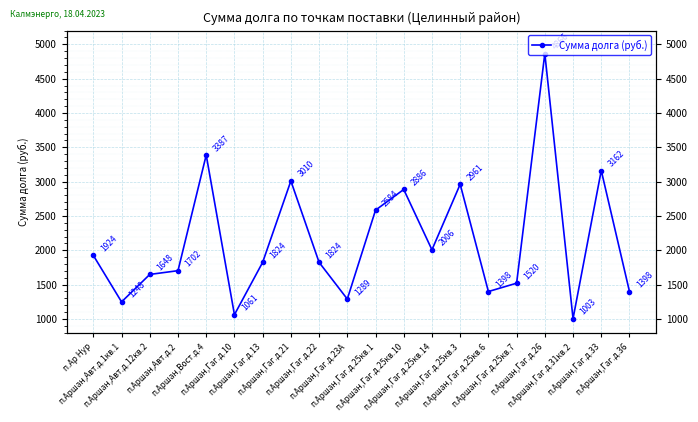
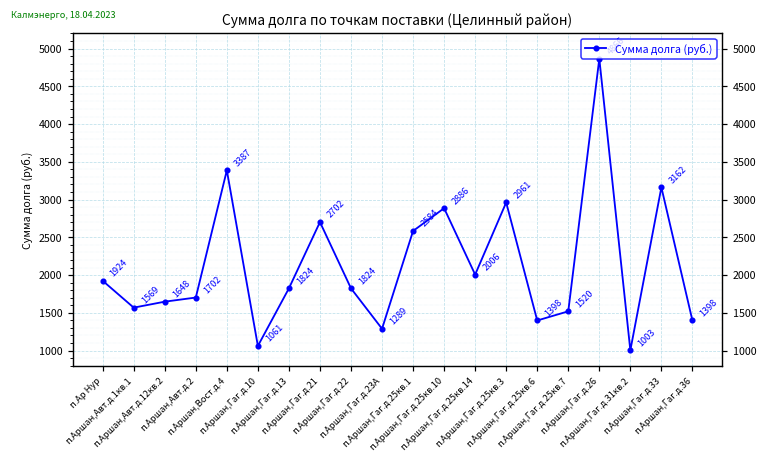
  {
    "п.Ар Нур": 1924,
-   "п.Аршан,Авт.д.1кв.1": 1248,
+   "п.Аршан,Авт.д.1кв.1": 1569,
    "п.Аршан,Авт.д.12кв.2": 1648,
    "п.Аршан,Авт.д.2": 1702,
    "п.Аршан,Вост.д.4": 3387,
    "п.Аршан,Гаг.д.10": 1061,
    "п.Аршан,Гаг.д.13": 1824,
-   "п.Аршан,Гаг.д.21": 3010,
+   "п.Аршан,Гаг.д.21": 2702,
    "п.Аршан,Гаг.д.22": 1824,
    "п.Аршан,Гаг.д.23А": 1289,
    "п.Аршан,Гаг.д.25кв.1": 2584,
    "п.Аршан,Гаг.д.25кв.10": 2886,
    "п.Аршан,Гаг.д.25кв.14": 2006,
    "п.Аршан,Гаг.д.25кв.3": 2961,
    "п.Аршан,Гаг.д.25кв.6": 1398,
    "п.Аршан,Гаг.д.25кв.7": 1520,
    "п.Аршан,Гаг.д.31кв.2": 1003,
    "п.Аршан,Гаг.д.33": 3162,
    "п.Аршан,Гаг.д.36": 1398
  }
